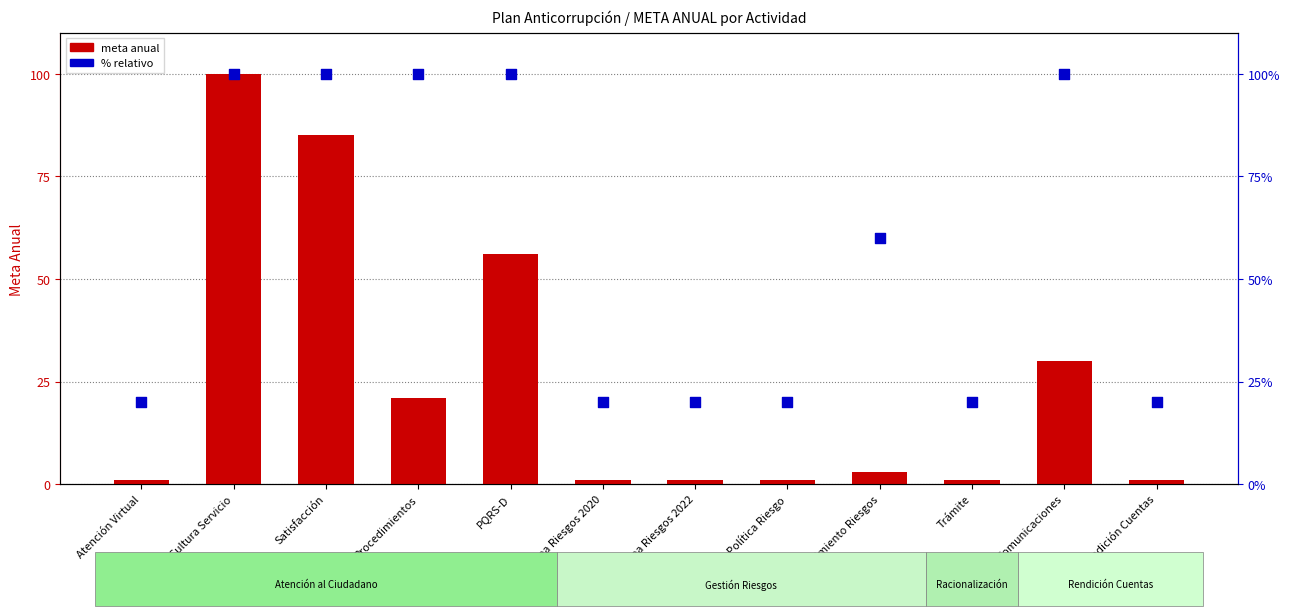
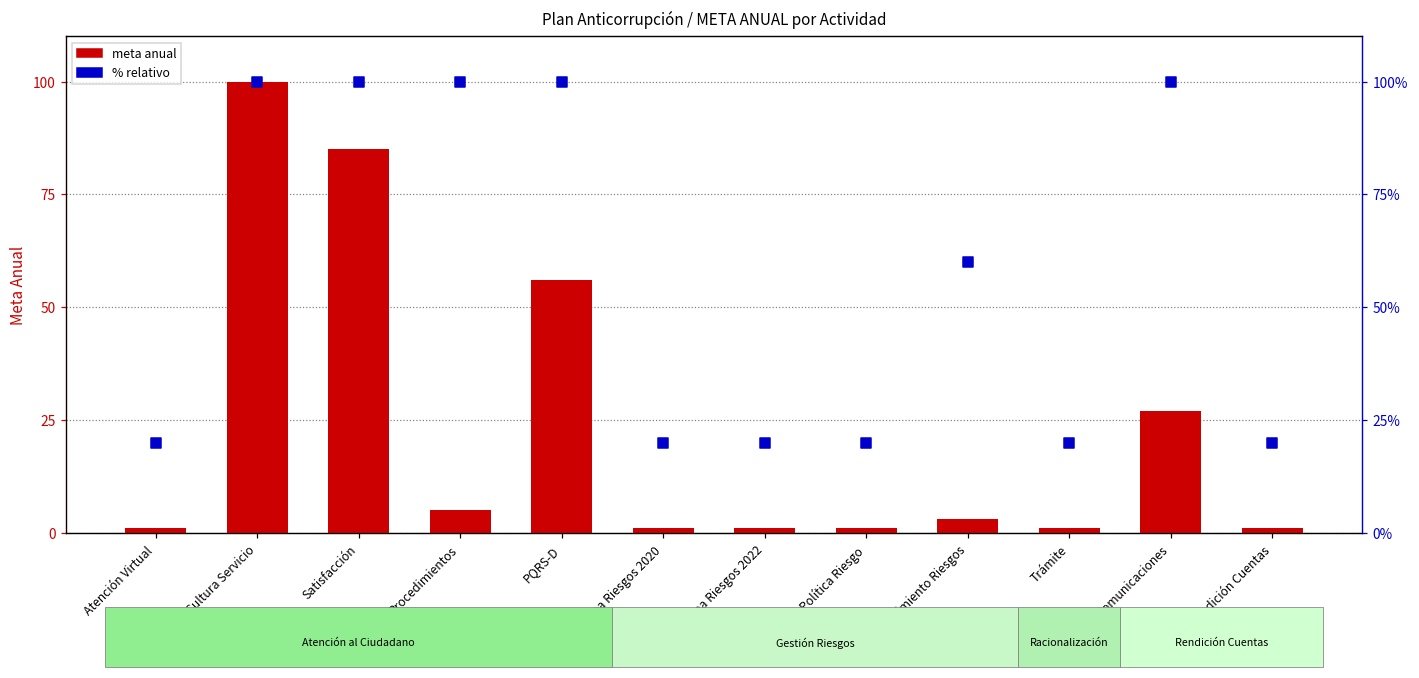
  {
    "meta anual": {
      "Atención Virtual": 1,
      "Cultura Servicio": 100,
      "Satisfacción": 85,
-     "Procedimientos": 21,
+     "Procedimientos": 5,
      "PQRS-D": 56,
      "Mapa Riesgos 2020": 1,
      "Mapa Riesgos 2022": 1,
      "Política Riesgo": 1,
      "Seguimiento Riesgos": 3,
      "Trámite": 1,
-     "Comunicaciones": 30,
+     "Comunicaciones": 27,
      "Rendición Cuentas": 1
    }
  }
